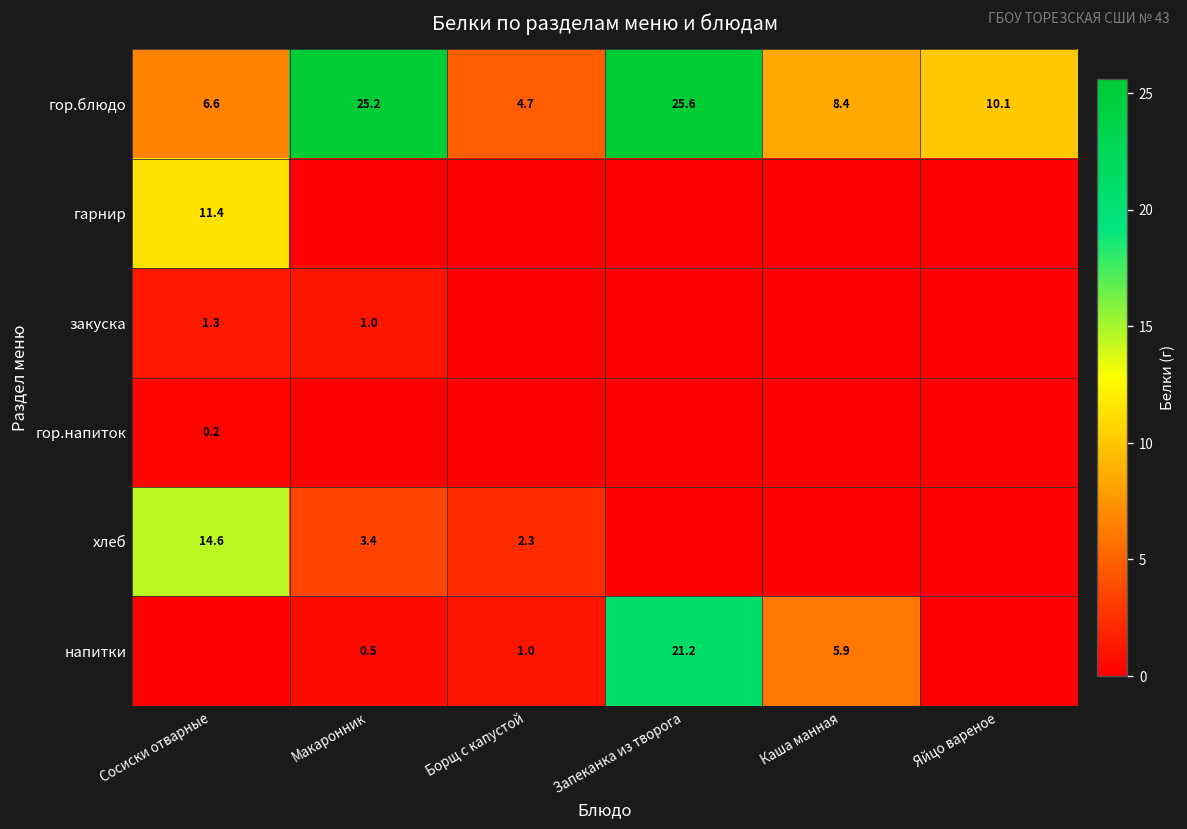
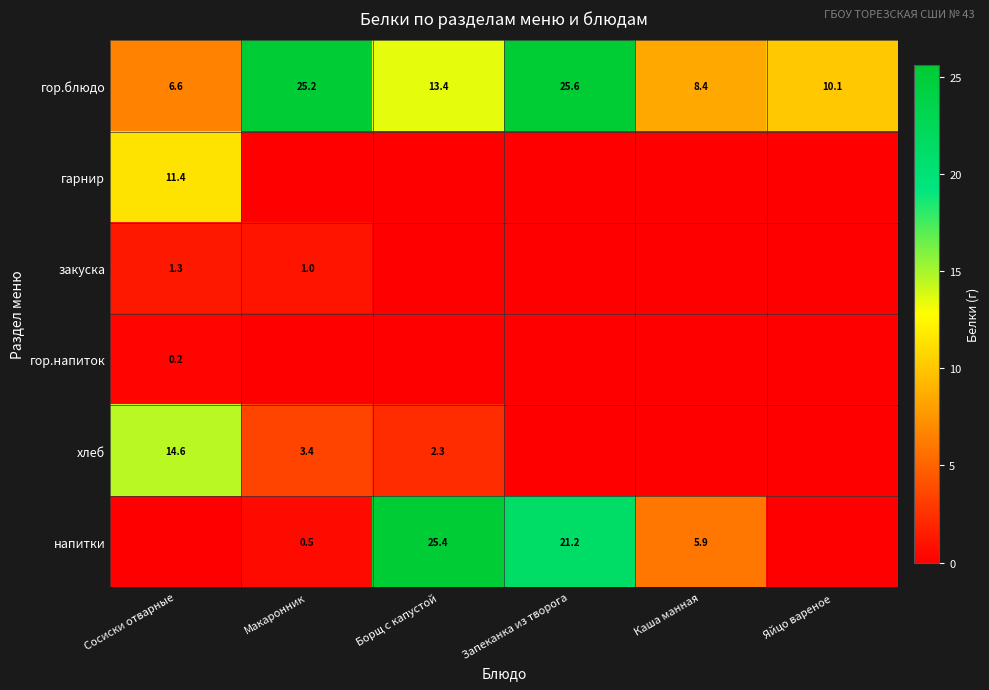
  {
    "гор.блюдо": {
      "Сосиски отварные": 6.6,
      "Макаронник": 25.2,
-     "Борщ с капустой": 4.7,
+     "Борщ с капустой": 13.4,
      "Запеканка из творога": 25.6,
      "Каша манная": 8.4,
      "Яйцо вареное": 10.1
    },
    "гарнир": {
      "Сосиски отварные": 11.4
    },
    "закуска": {
      "Сосиски отварные": 1.3,
      "Макаронник": 1.0
    },
    "гор.напиток": {
      "Сосиски отварные": 0.2
    },
    "хлеб": {
      "Сосиски отварные": 14.6,
      "Макаронник": 3.4,
      "Борщ с капустой": 2.3
    },
    "напитки": {
      "Макаронник": 0.5,
-     "Борщ с капустой": 1.0,
+     "Борщ с капустой": 25.4,
      "Запеканка из творога": 21.2,
      "Каша манная": 5.9
    }
  }
